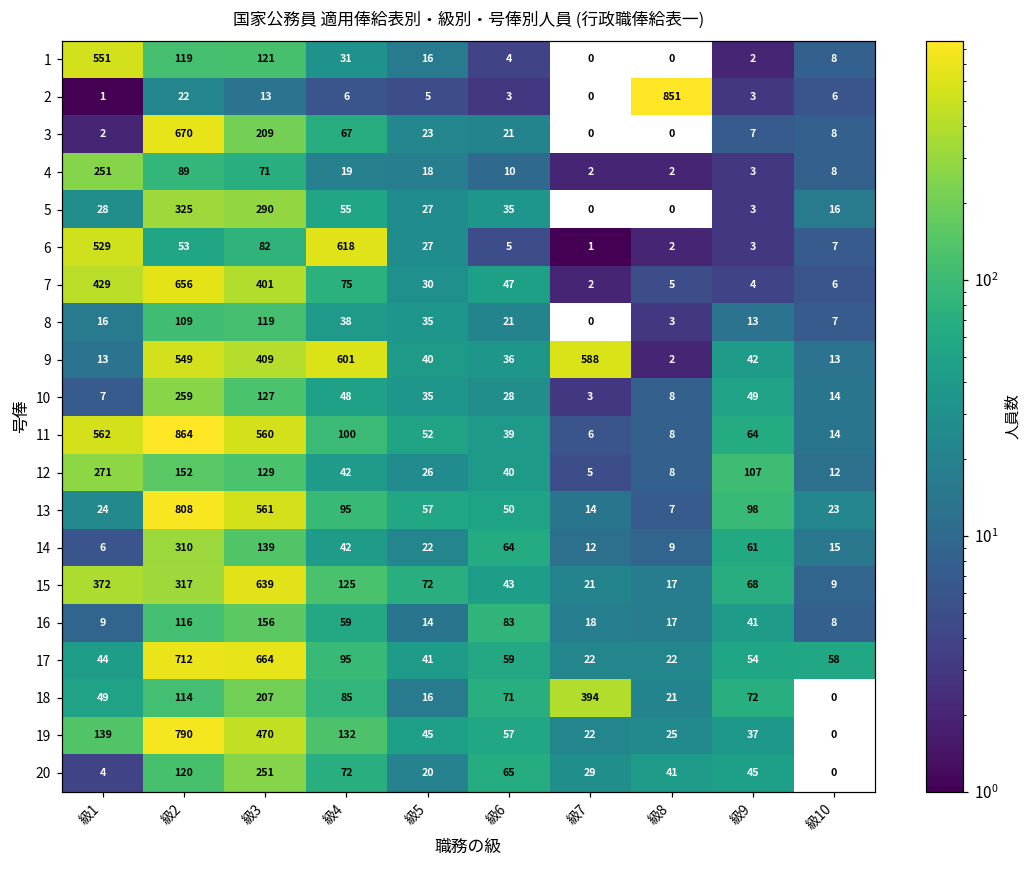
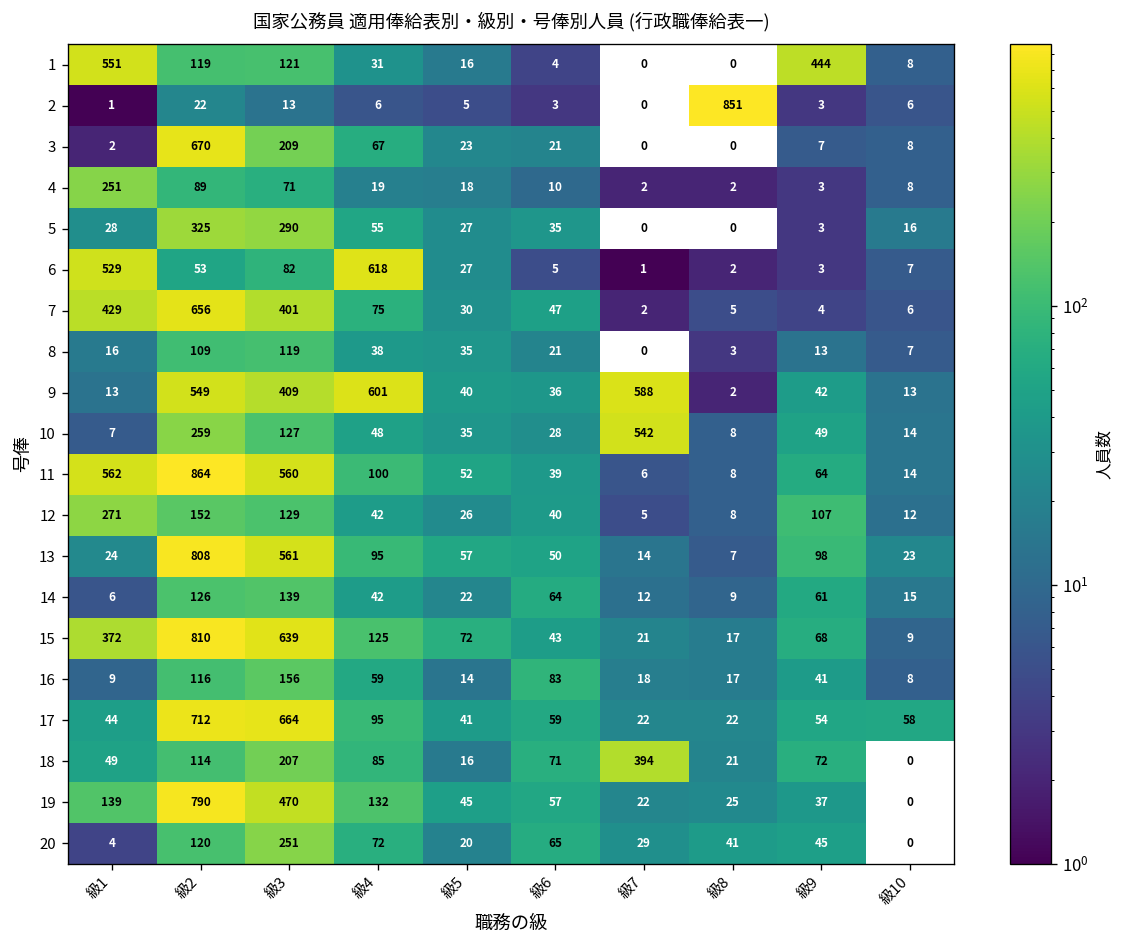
  {
    "1": {
      "級1": 551,
      "級2": 119,
      "級3": 121,
      "級4": 31,
      "級5": 16,
      "級6": 4,
      "級7": 0,
      "級8": 0,
-     "級9": 2,
+     "級9": 444,
      "級10": 8
    },
    "2": {
      "級1": 1,
      "級2": 22,
      "級3": 13,
      "級4": 6,
      "級5": 5,
      "級6": 3,
      "級7": 0,
      "級8": 851,
      "級9": 3,
      "級10": 6
    },
    "3": {
      "級1": 2,
      "級2": 670,
      "級3": 209,
      "級4": 67,
      "級5": 23,
      "級6": 21,
      "級7": 0,
      "級8": 0,
      "級9": 7,
      "級10": 8
    },
    "4": {
      "級1": 251,
      "級2": 89,
      "級3": 71,
      "級4": 19,
      "級5": 18,
      "級6": 10,
      "級7": 2,
      "級8": 2,
      "級9": 3,
      "級10": 8
    },
    "5": {
      "級1": 28,
      "級2": 325,
      "級3": 290,
      "級4": 55,
      "級5": 27,
      "級6": 35,
      "級7": 0,
      "級8": 0,
      "級9": 3,
      "級10": 16
    },
    "6": {
      "級1": 529,
      "級2": 53,
      "級3": 82,
      "級4": 618,
      "級5": 27,
      "級6": 5,
      "級7": 1,
      "級8": 2,
      "級9": 3,
      "級10": 7
    },
    "7": {
      "級1": 429,
      "級2": 656,
      "級3": 401,
      "級4": 75,
      "級5": 30,
      "級6": 47,
      "級7": 2,
      "級8": 5,
      "級9": 4,
      "級10": 6
    },
    "8": {
      "級1": 16,
      "級2": 109,
      "級3": 119,
      "級4": 38,
      "級5": 35,
      "級6": 21,
      "級7": 0,
      "級8": 3,
      "級9": 13,
      "級10": 7
    },
    "9": {
      "級1": 13,
      "級2": 549,
      "級3": 409,
      "級4": 601,
      "級5": 40,
      "級6": 36,
      "級7": 588,
      "級8": 2,
      "級9": 42,
      "級10": 13
    },
    "10": {
      "級1": 7,
      "級2": 259,
      "級3": 127,
      "級4": 48,
      "級5": 35,
      "級6": 28,
-     "級7": 3,
+     "級7": 542,
      "級8": 8,
      "級9": 49,
      "級10": 14
    },
    "11": {
      "級1": 562,
      "級2": 864,
      "級3": 560,
      "級4": 100,
      "級5": 52,
      "級6": 39,
      "級7": 6,
      "級8": 8,
      "級9": 64,
      "級10": 14
    },
    "12": {
      "級1": 271,
      "級2": 152,
      "級3": 129,
      "級4": 42,
      "級5": 26,
      "級6": 40,
      "級7": 5,
      "級8": 8,
      "級9": 107,
      "級10": 12
    },
    "13": {
      "級1": 24,
      "級2": 808,
      "級3": 561,
      "級4": 95,
      "級5": 57,
      "級6": 50,
      "級7": 14,
      "級8": 7,
      "級9": 98,
      "級10": 23
    },
    "14": {
      "級1": 6,
-     "級2": 310,
+     "級2": 126,
      "級3": 139,
      "級4": 42,
      "級5": 22,
      "級6": 64,
      "級7": 12,
      "級8": 9,
      "級9": 61,
      "級10": 15
    },
    "15": {
      "級1": 372,
-     "級2": 317,
+     "級2": 810,
      "級3": 639,
      "級4": 125,
      "級5": 72,
      "級6": 43,
      "級7": 21,
      "級8": 17,
      "級9": 68,
      "級10": 9
    },
    "16": {
      "級1": 9,
      "級2": 116,
      "級3": 156,
      "級4": 59,
      "級5": 14,
      "級6": 83,
      "級7": 18,
      "級8": 17,
      "級9": 41,
      "級10": 8
    },
    "17": {
      "級1": 44,
      "級2": 712,
      "級3": 664,
      "級4": 95,
      "級5": 41,
      "級6": 59,
      "級7": 22,
      "級8": 22,
      "級9": 54,
      "級10": 58
    },
    "18": {
      "級1": 49,
      "級2": 114,
      "級3": 207,
      "級4": 85,
      "級5": 16,
      "級6": 71,
      "級7": 394,
      "級8": 21,
      "級9": 72,
      "級10": 0
    },
    "19": {
      "級1": 139,
      "級2": 790,
      "級3": 470,
      "級4": 132,
      "級5": 45,
      "級6": 57,
      "級7": 22,
      "級8": 25,
      "級9": 37,
      "級10": 0
    },
    "20": {
      "級1": 4,
      "級2": 120,
      "級3": 251,
      "級4": 72,
      "級5": 20,
      "級6": 65,
      "級7": 29,
      "級8": 41,
      "級9": 45,
      "級10": 0
    }
  }
